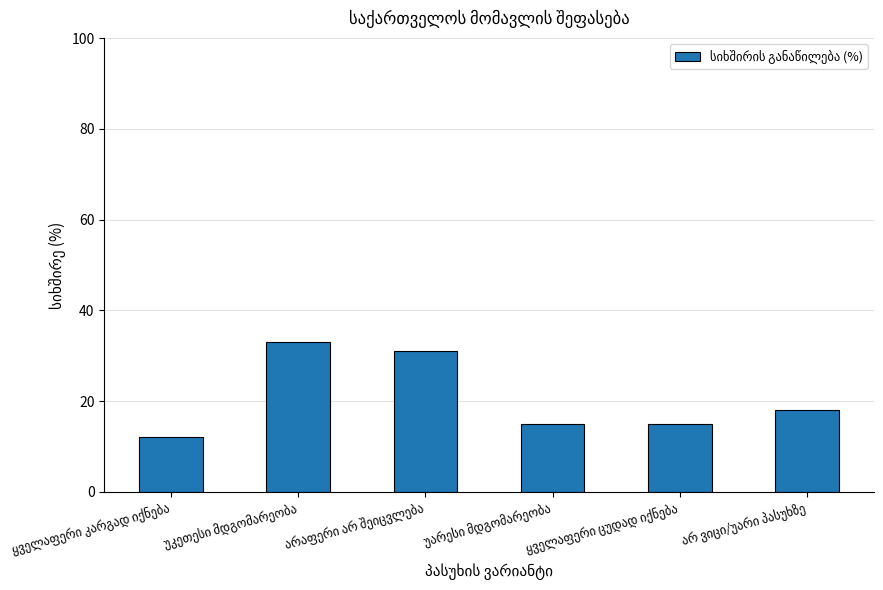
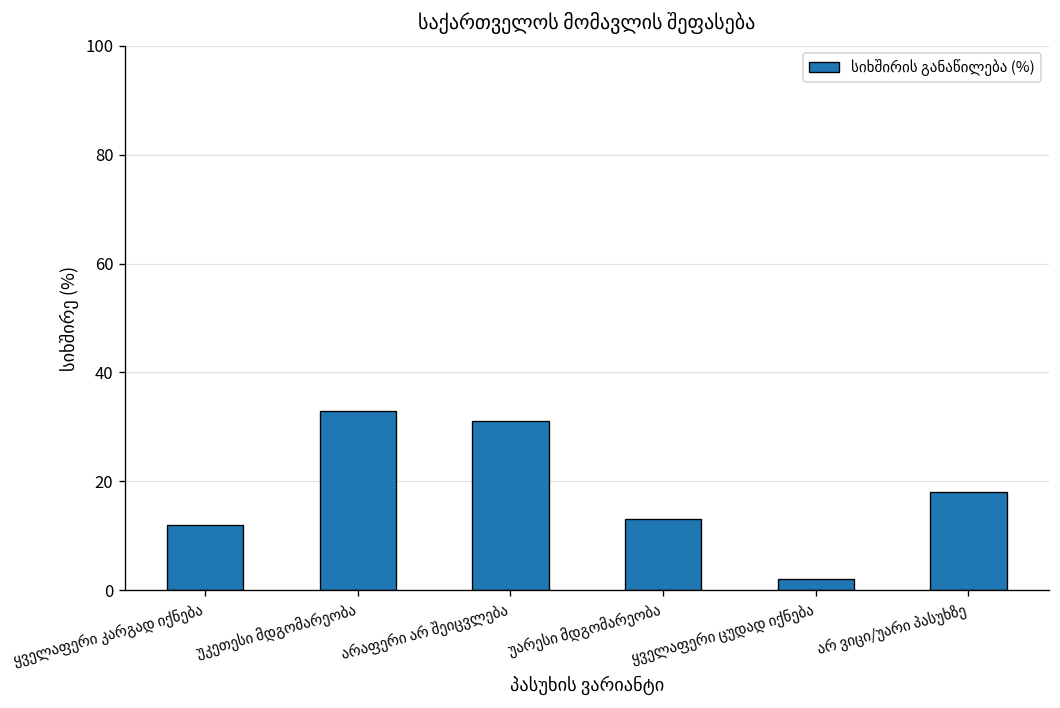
  {
    "ყველაფერი კარგად იქნება": 12,
    "უკეთესი მდგომარეობა": 33,
    "არაფერი არ შეიცვლება": 31,
-   "უარესი მდგომარეობა": 15,
-   "ყველაფერი ცუდად იქნება": 15,
+   "უარესი მდგომარეობა": 13,
+   "ყველაფერი ცუდად იქნება": 2,
    "არ ვიცი/უარი პასუხზე": 18
  }
